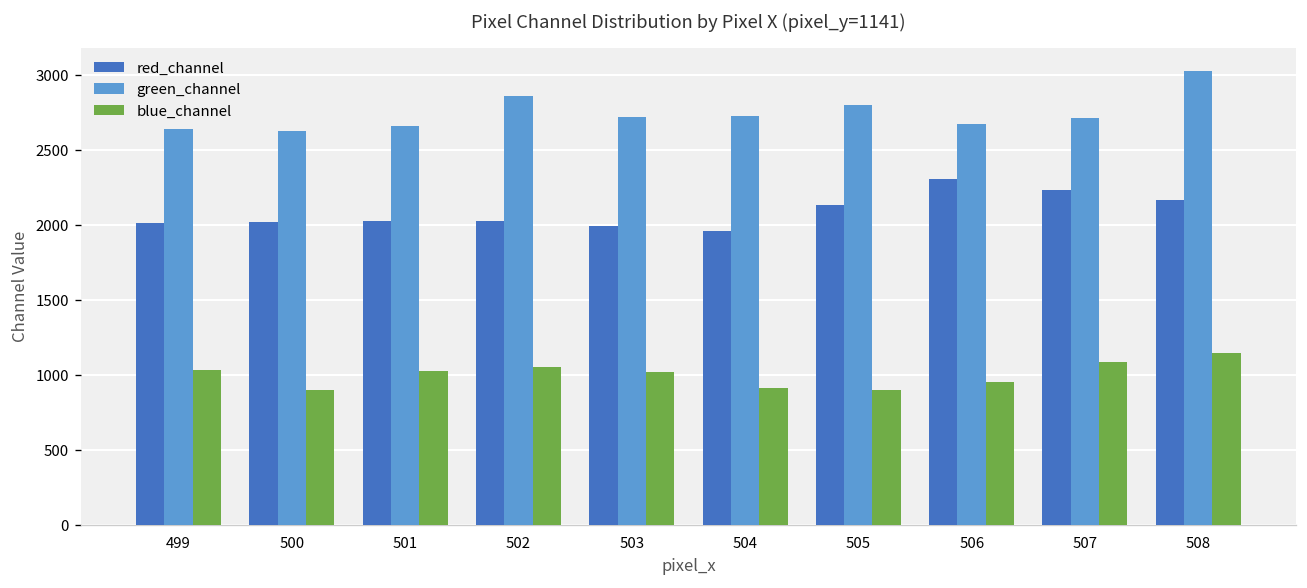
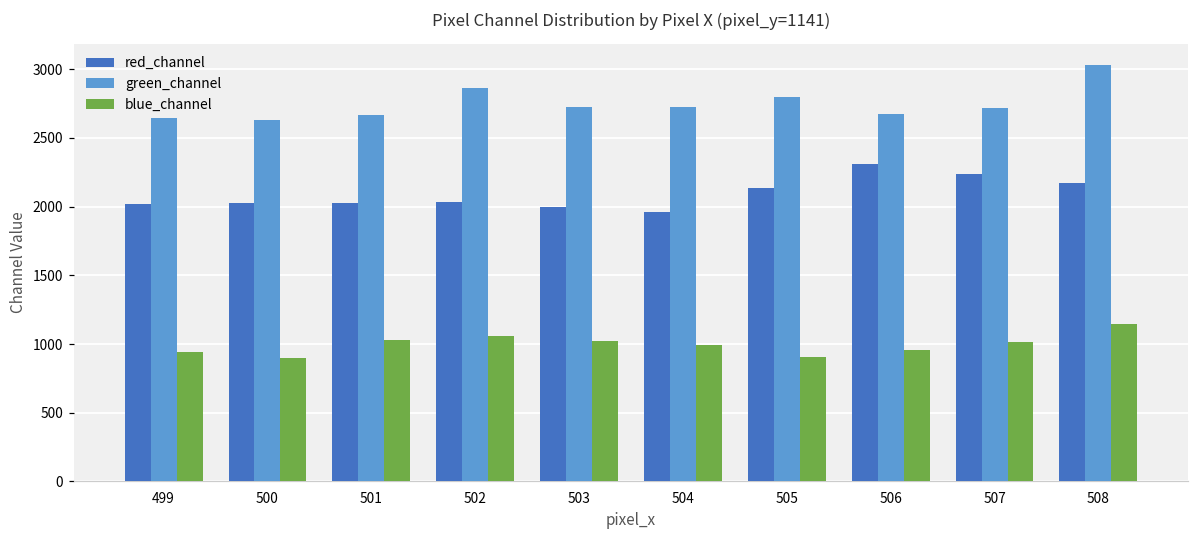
  {
    "blue_channel": {
-     "499": 1040,
+     "499": 940,
      "500": 900,
      "501": 1030,
      "502": 1060,
      "503": 1020,
-     "504": 920,
+     "504": 1000,
      "505": 900,
      "506": 960,
-     "507": 1090,
+     "507": 1010,
      "508": 1150
    }
  }
